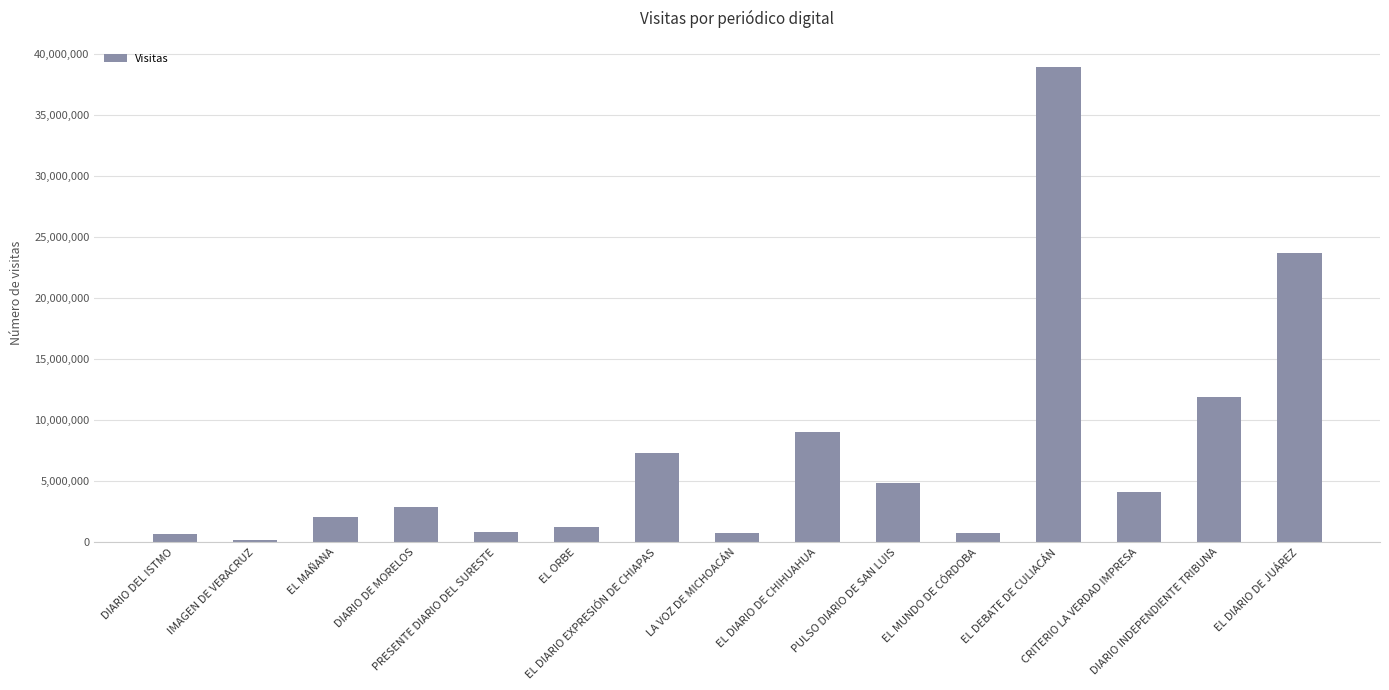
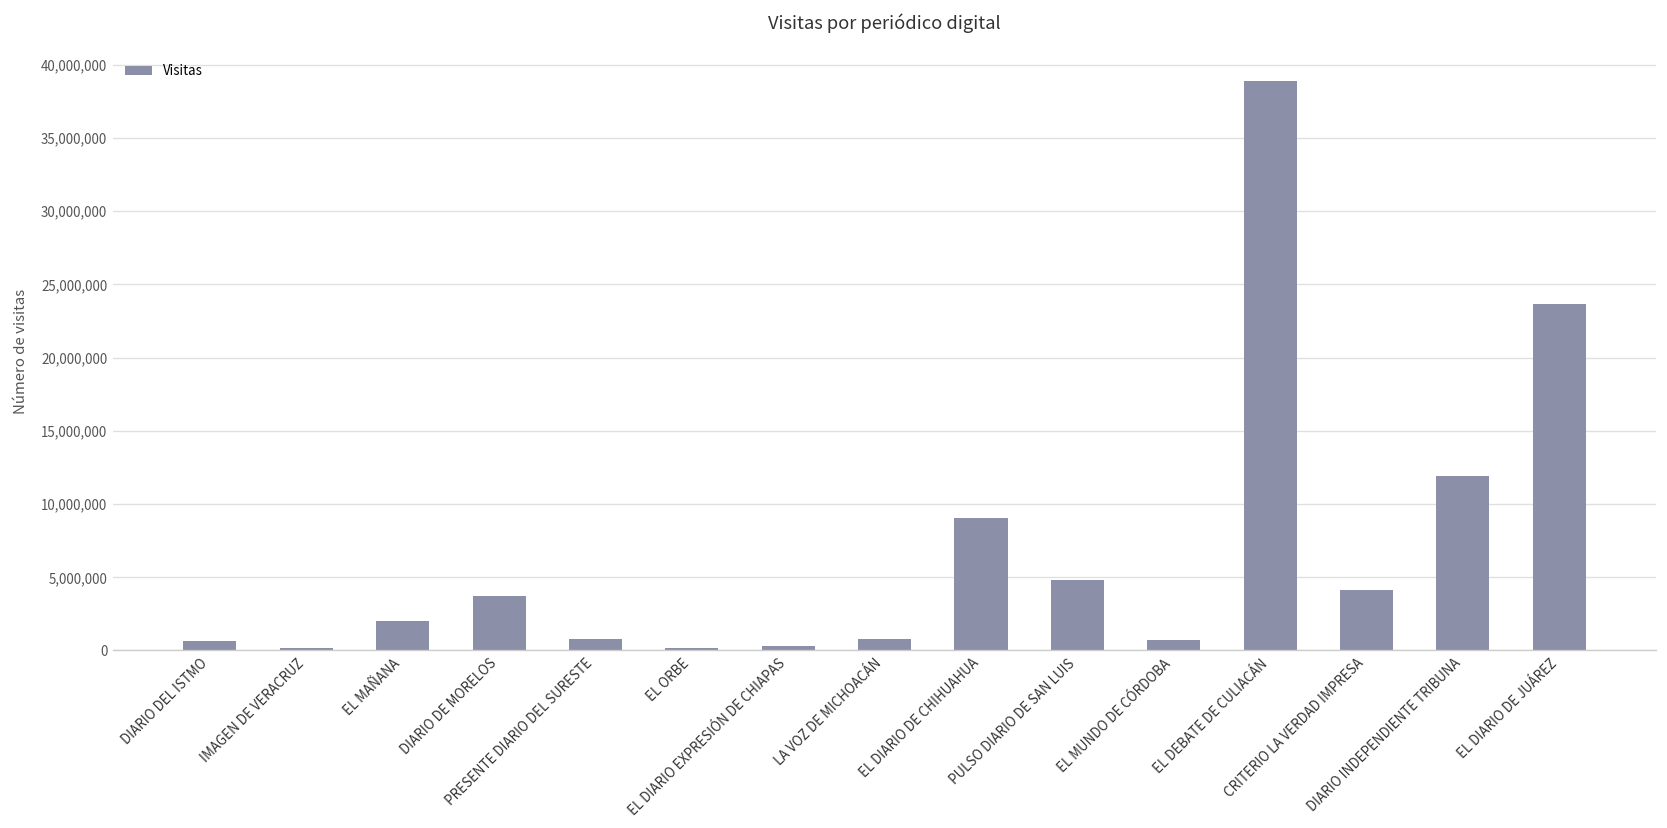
  {
    "DIARIO DEL ISTMO": "600,000",
    "EL MAÑANA": "2,000,000",
-   "DIARIO DE MORELOS": "2,900,000",
+   "DIARIO DE MORELOS": "3,800,000",
    "PRESENTE DIARIO DEL SURESTE": "800,000",
-   "EL ORBE": "1,200,000",
-   "EL DIARIO EXPRESIÓN DE CHIAPAS": "7,300,000",
+   "EL ORBE": "200,000",
+   "EL DIARIO EXPRESIÓN DE CHIAPAS": "300,000",
    "LA VOZ DE MICHOACÁN": "800,000",
    "EL DIARIO DE CHIHUAHUA": "9,000,000",
    "PULSO DIARIO DE SAN LUIS": "4,800,000",
    "EL MUNDO DE CÓRDOBA": "700,000",
    "EL DEBATE DE CULIACÁN": "38,900,000",
    "CRITERIO LA VERDAD IMPRESA": "4,100,000",
    "DIARIO INDEPENDIENTE TRIBUNA": "11,900,000",
    "EL DIARIO DE JUÁREZ": "23,700,000"
  }
